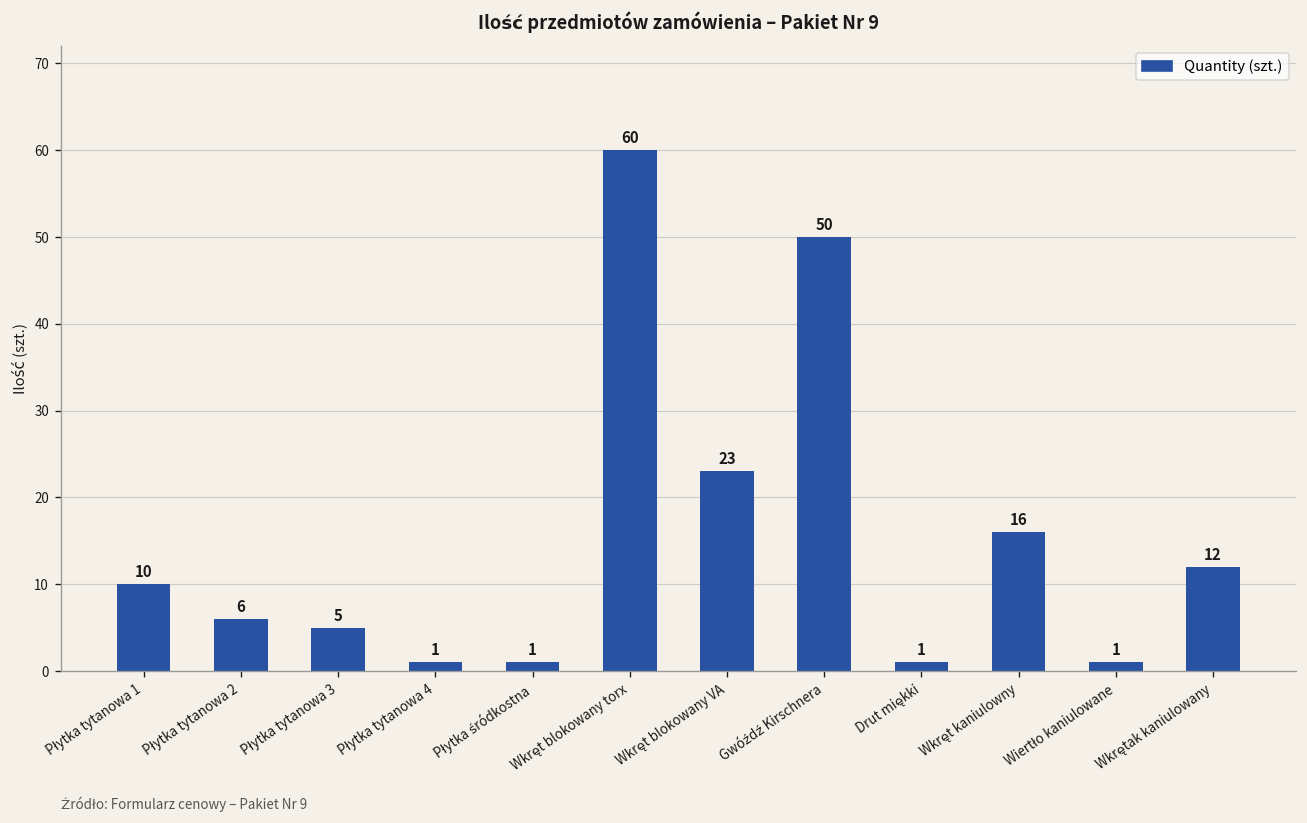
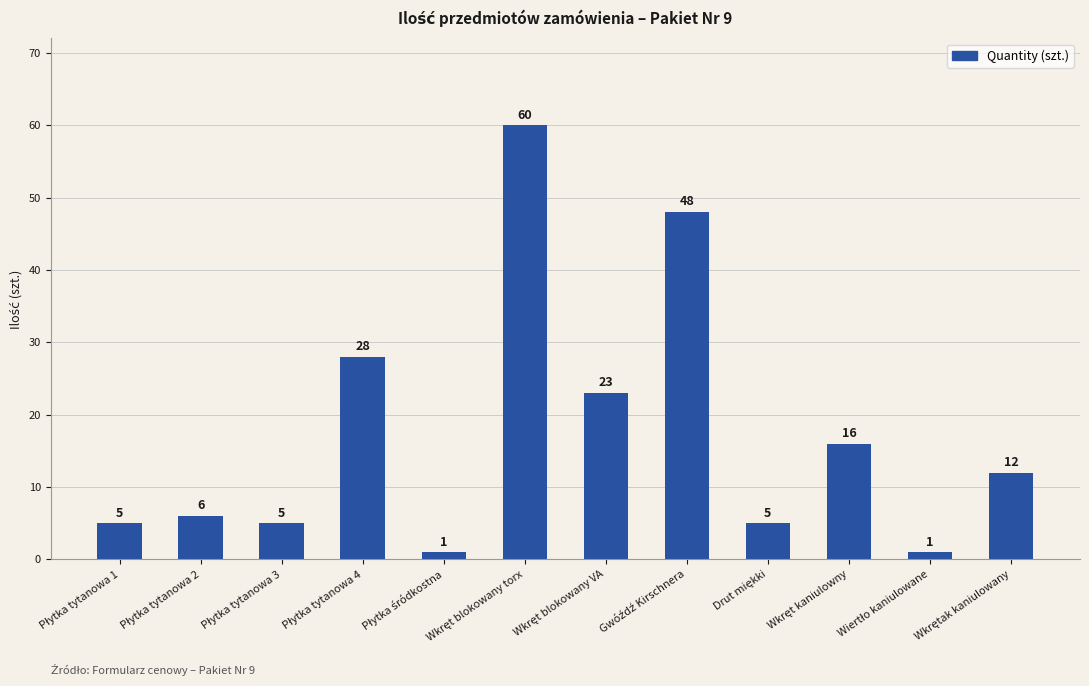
  {
-   "Płytka tytanowa 1": 10,
+   "Płytka tytanowa 1": 5,
    "Płytka tytanowa 2": 6,
    "Płytka tytanowa 3": 5,
-   "Płytka tytanowa 4": 1,
+   "Płytka tytanowa 4": 28,
    "Płytka śródkostna": 1,
    "Wkręt blokowany torx": 60,
    "Wkręt blokowany VA": 23,
-   "Gwóźdź Kirschnera": 50,
-   "Drut miękki": 1,
+   "Gwóźdź Kirschnera": 48,
+   "Drut miękki": 5,
    "Wkręt kaniulowny": 16,
    "Wiertło kaniulowane": 1,
    "Wkrętak kaniulowany": 12
  }
